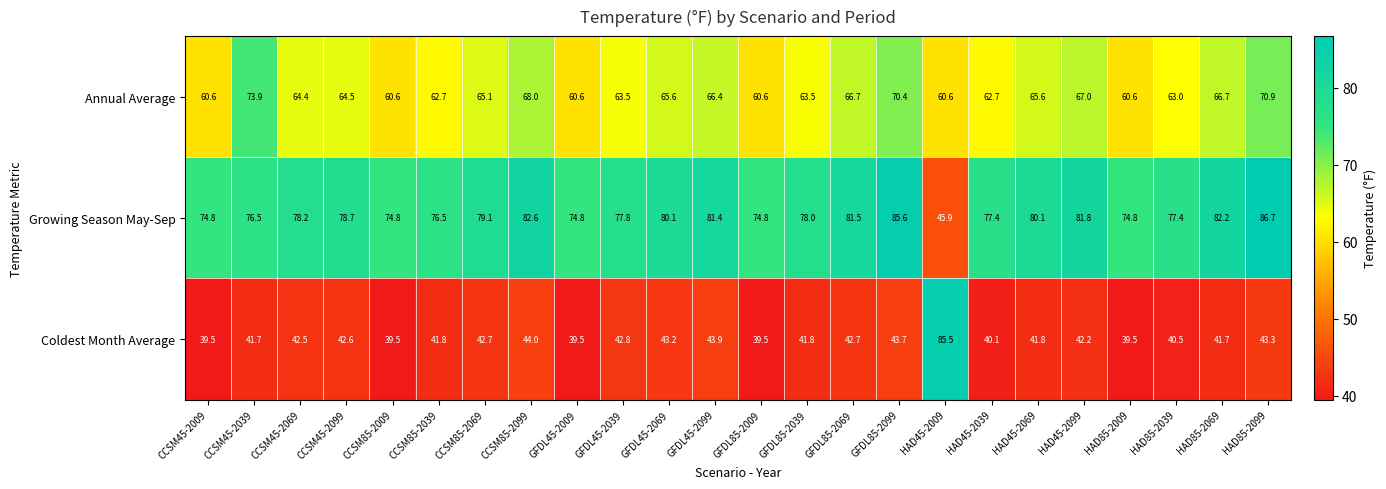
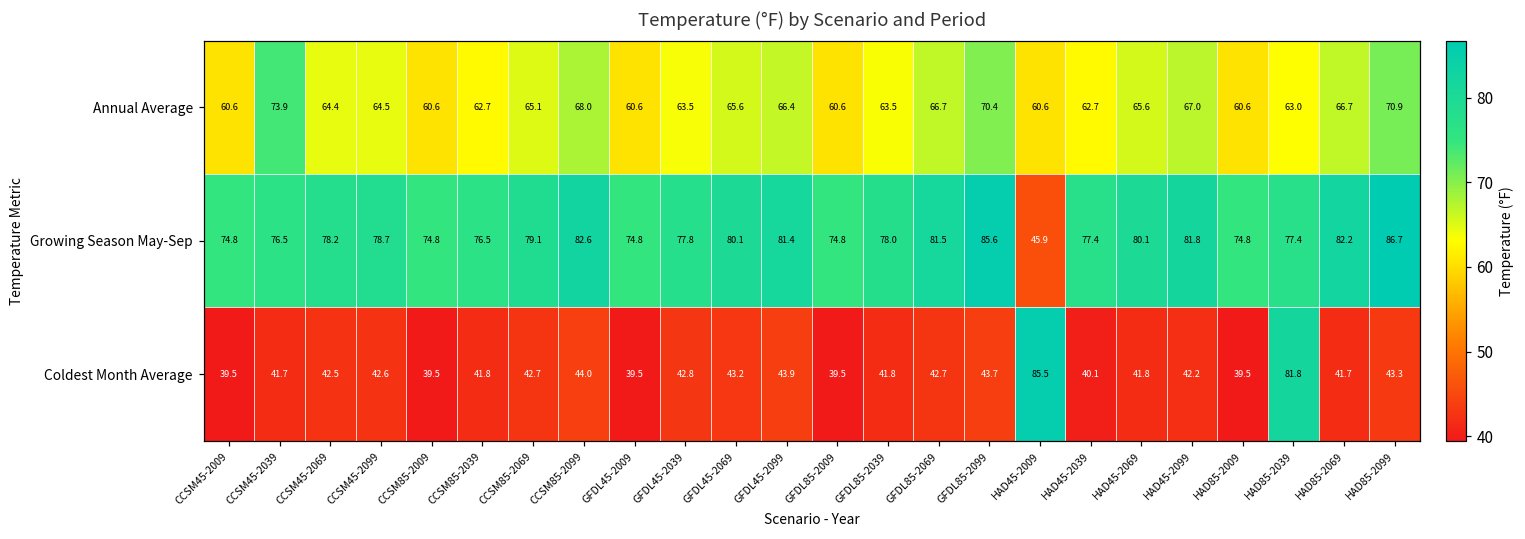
  {
    "Annual Average": {
      "CCSM45-2009": 60.6,
      "CCSM45-2039": 73.9,
      "CCSM45-2069": 64.4,
      "CCSM45-2099": 64.5,
      "CCSM85-2009": 60.6,
      "CCSM85-2039": 62.7,
      "CCSM85-2069": 65.1,
      "CCSM85-2099": 68.0,
      "GFDL45-2009": 60.6,
      "GFDL45-2039": 63.5,
      "GFDL45-2069": 65.6,
      "GFDL45-2099": 66.4,
      "GFDL85-2009": 60.6,
      "GFDL85-2039": 63.5,
      "GFDL85-2069": 66.7,
      "GFDL85-2099": 70.4,
      "HAD45-2009": 60.6,
      "HAD45-2039": 62.7,
      "HAD45-2069": 65.6,
      "HAD45-2099": 67.0,
      "HAD85-2009": 60.6,
      "HAD85-2039": 63.0,
      "HAD85-2069": 66.7,
      "HAD85-2099": 70.9
    },
    "Growing Season May-Sep": {
      "CCSM45-2009": 74.8,
      "CCSM45-2039": 76.5,
      "CCSM45-2069": 78.2,
      "CCSM45-2099": 78.7,
      "CCSM85-2009": 74.8,
      "CCSM85-2039": 76.5,
      "CCSM85-2069": 79.1,
      "CCSM85-2099": 82.6,
      "GFDL45-2009": 74.8,
      "GFDL45-2039": 77.8,
      "GFDL45-2069": 80.1,
      "GFDL45-2099": 81.4,
      "GFDL85-2009": 74.8,
      "GFDL85-2039": 78.0,
      "GFDL85-2069": 81.5,
      "GFDL85-2099": 85.6,
      "HAD45-2009": 45.9,
      "HAD45-2039": 77.4,
      "HAD45-2069": 80.1,
      "HAD45-2099": 81.8,
      "HAD85-2009": 74.8,
      "HAD85-2039": 77.4,
      "HAD85-2069": 82.2,
      "HAD85-2099": 86.7
    },
    "Coldest Month Average": {
      "CCSM45-2009": 39.5,
      "CCSM45-2039": 41.7,
      "CCSM45-2069": 42.5,
      "CCSM45-2099": 42.6,
      "CCSM85-2009": 39.5,
      "CCSM85-2039": 41.8,
      "CCSM85-2069": 42.7,
      "CCSM85-2099": 44.0,
      "GFDL45-2009": 39.5,
      "GFDL45-2039": 42.8,
      "GFDL45-2069": 43.2,
      "GFDL45-2099": 43.9,
      "GFDL85-2009": 39.5,
      "GFDL85-2039": 41.8,
      "GFDL85-2069": 42.7,
      "GFDL85-2099": 43.7,
      "HAD45-2009": 85.5,
      "HAD45-2039": 40.1,
      "HAD45-2069": 41.8,
      "HAD45-2099": 42.2,
      "HAD85-2009": 39.5,
-     "HAD85-2039": 40.5,
+     "HAD85-2039": 81.8,
      "HAD85-2069": 41.7,
      "HAD85-2099": 43.3
    }
  }
